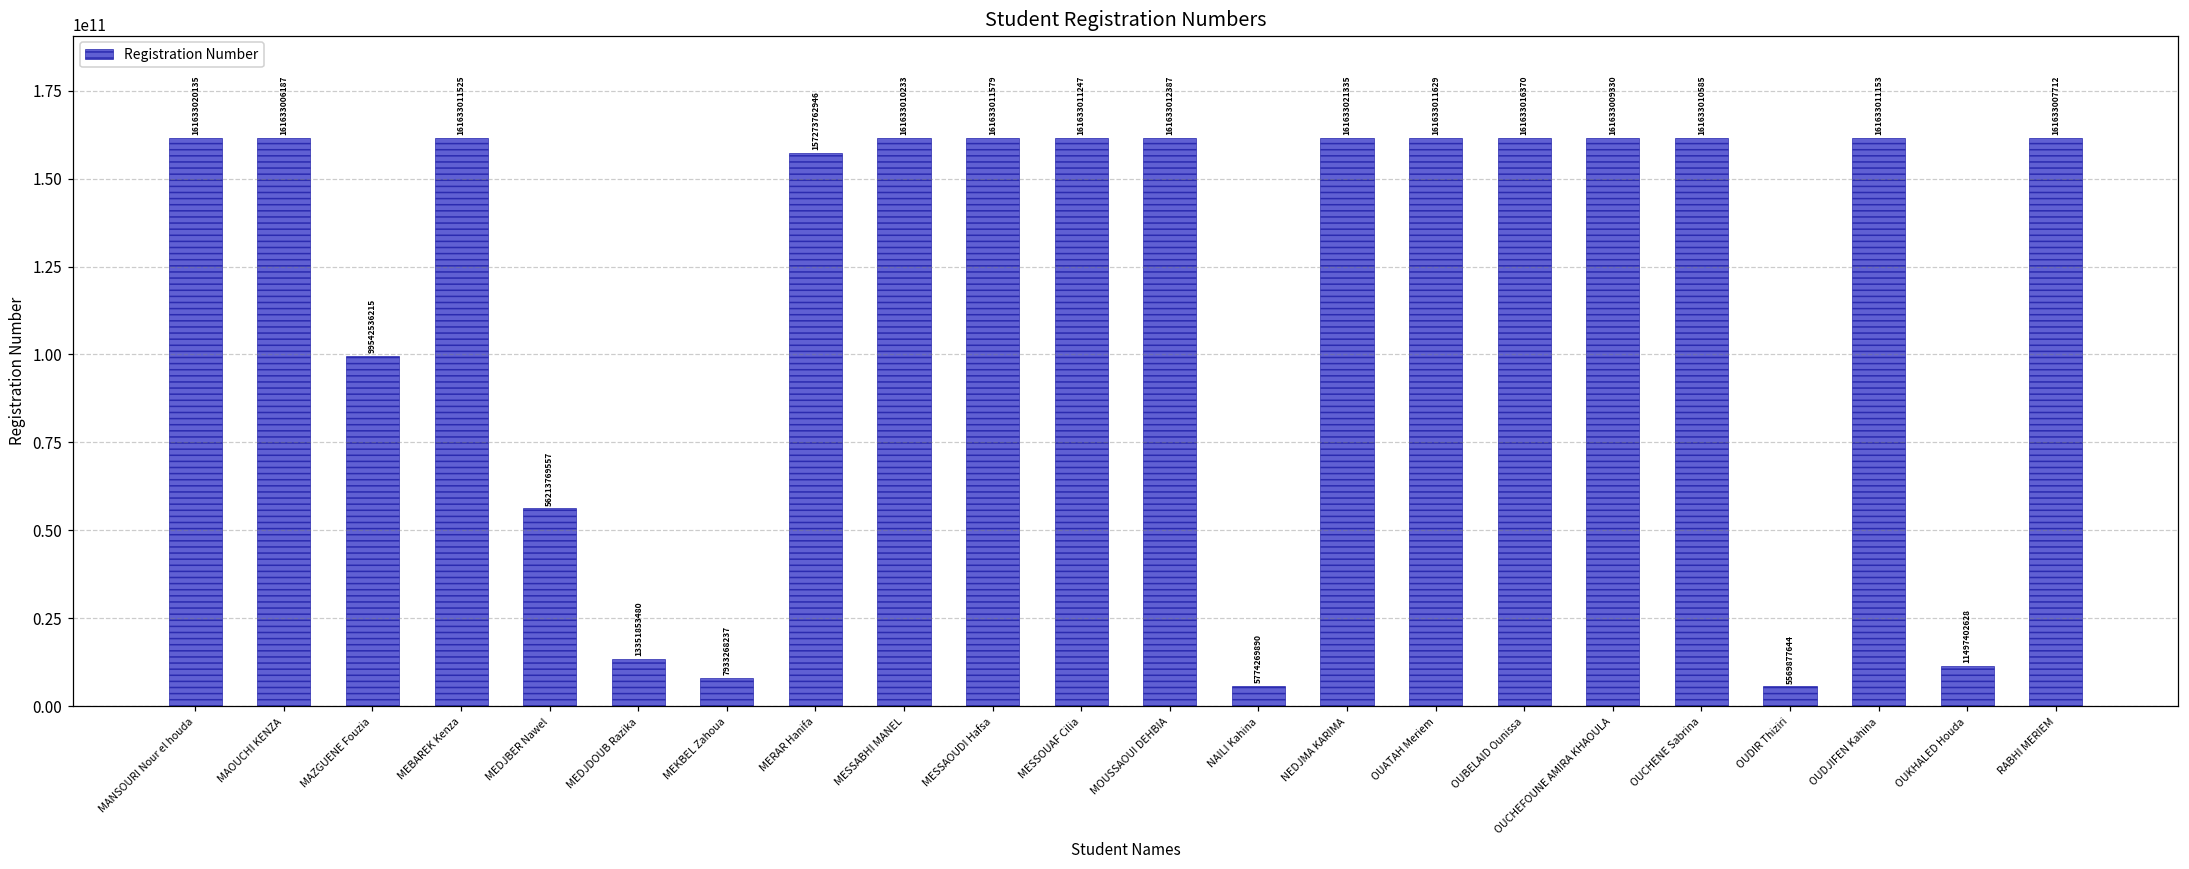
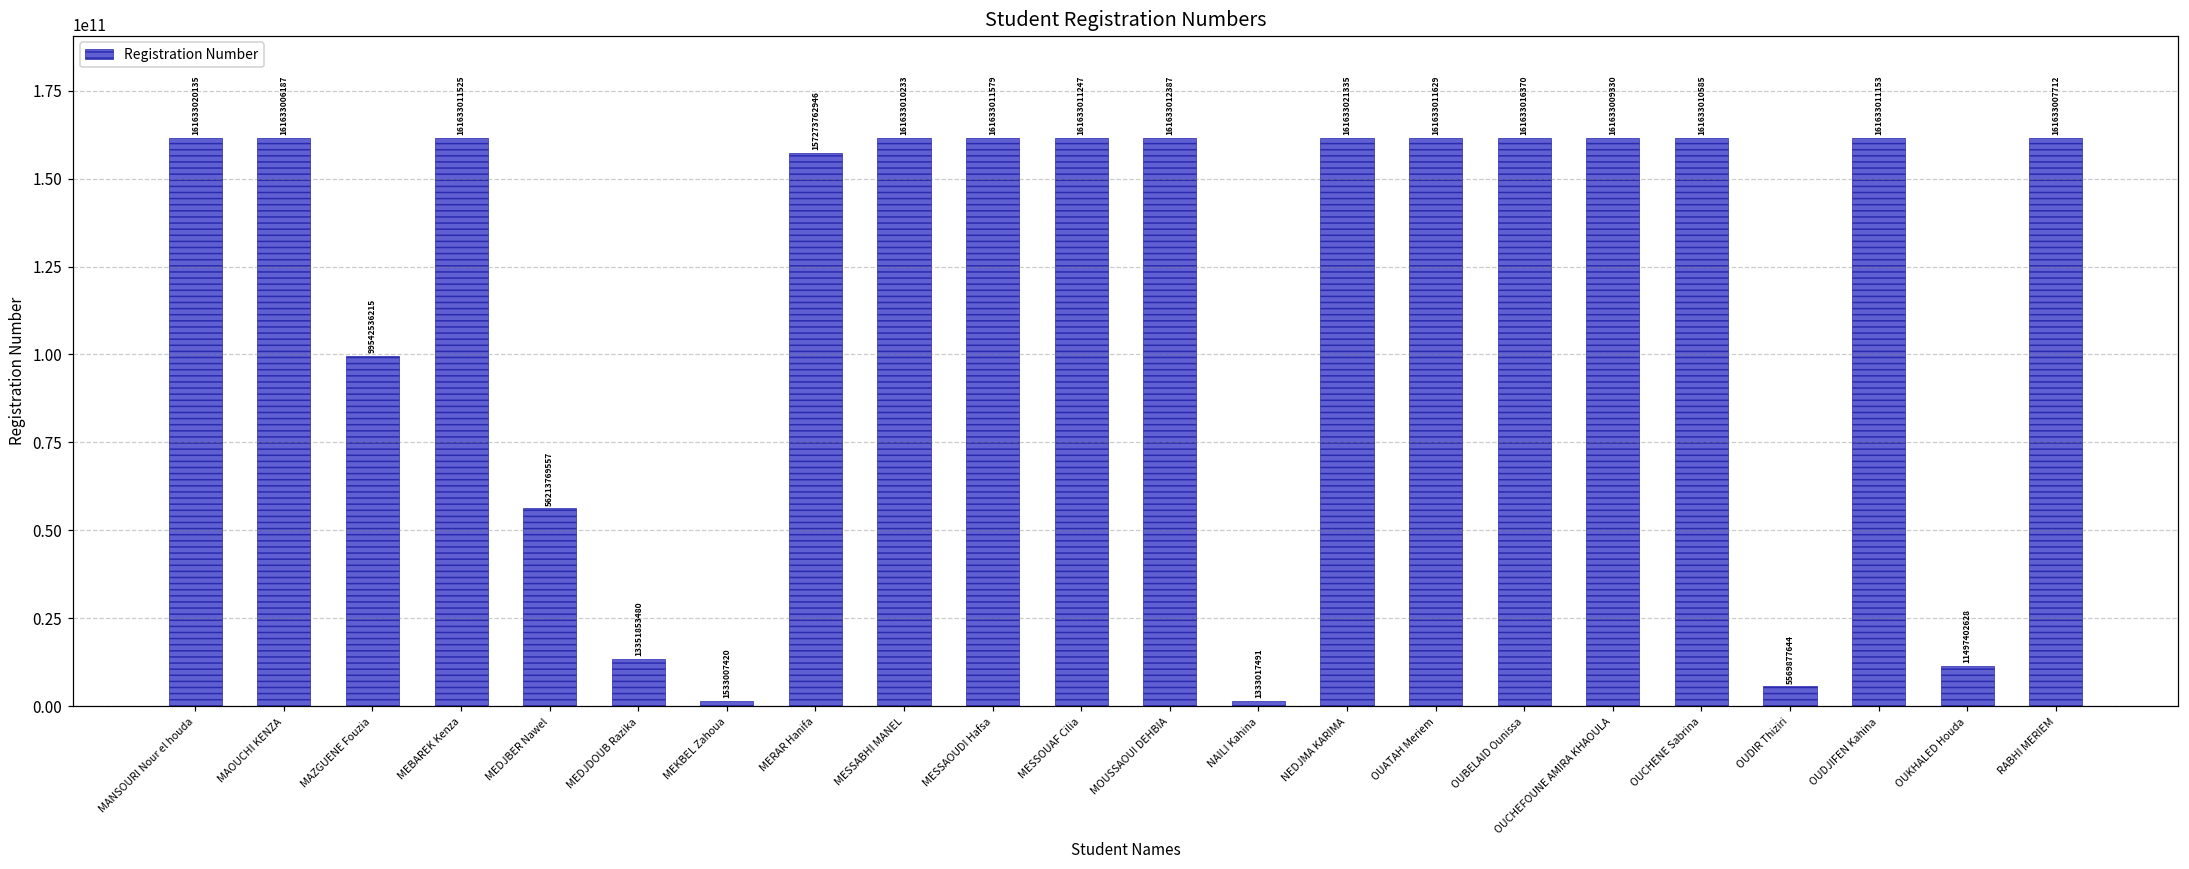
  {
    "MANSOURI Nour el houda": 161633020135,
    "MAOUCHI KENZA": 161633006187,
    "MAZGUENE Fouzia": 99542536215,
    "MEBAREK Kenza": 161633011525,
    "MEDJBER Nawel": 56213769557,
    "MEDJDOUB Razika": 13351853480,
-   "MEKBEL Zahoua": 7933268237,
+   "MEKBEL Zahoua": 1533007420,
    "MERAR Hanifa": 157273762946,
    "MESSABHI MANEL": 161633010233,
    "MESSAOUDI Hafsa": 161633011579,
    "MESSOUAF Cilia": 161633011247,
    "MOUSSAOUI DEHBIA": 161633012387,
-   "NAILI Kahina": 5774269890,
+   "NAILI Kahina": 1333017491,
    "NEDJMA KARIMA": 161633021335,
    "OUATAH Meriem": 161633011629,
    "OUBELAID Ounissa": 161633016370,
    "OUCHEFOUNE AMIRA KHAOULA": 161633009330,
    "OUCHENE Sabrina": 161633010585,
    "OUDIR Thiziri": 5569877644,
    "OUDJIFEN Kahina": 161633011153,
    "OUKHALED Houda": 11497402628,
    "RABHI MERIEM": 161633007712
  }
